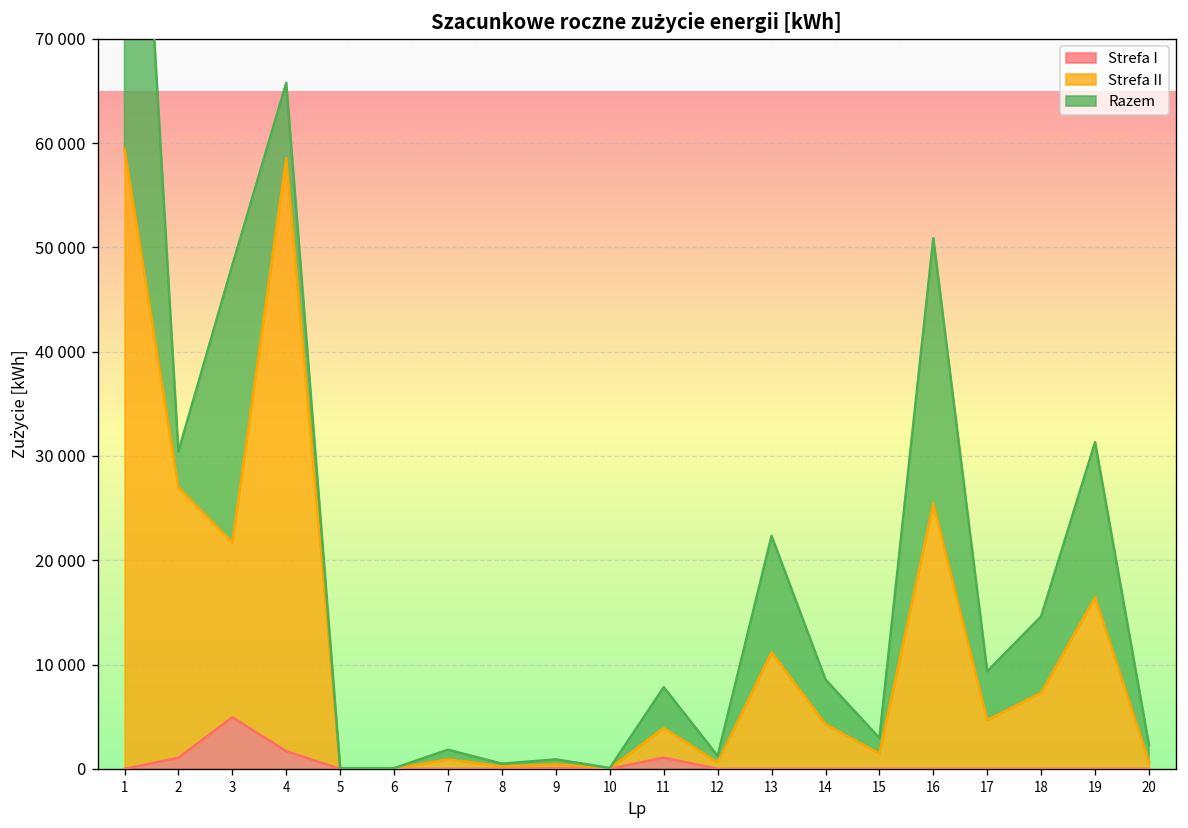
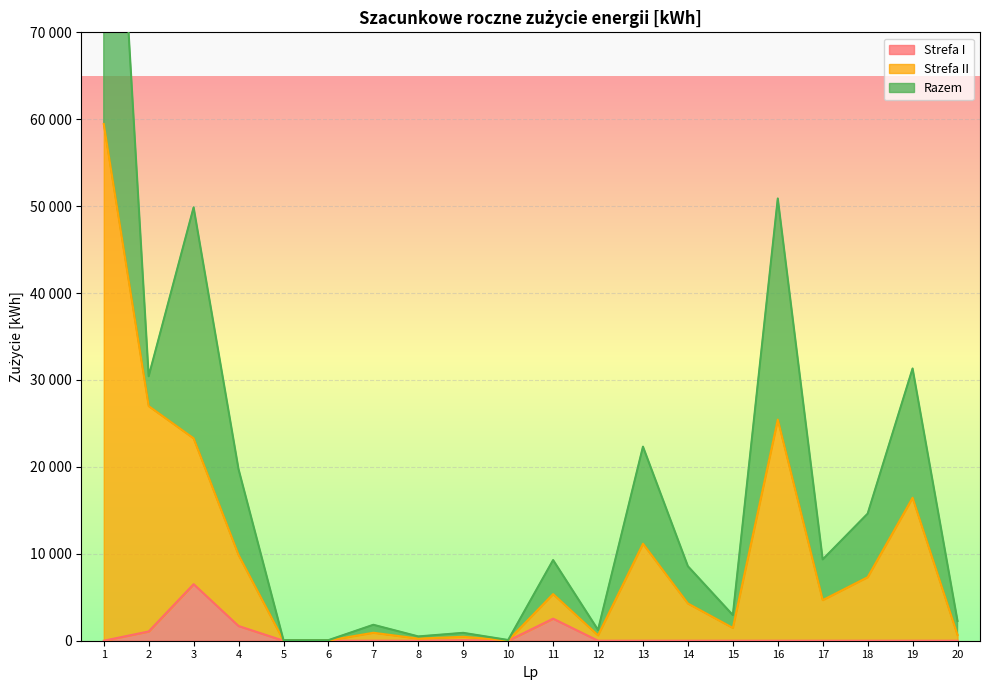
  {
    "Strefa I": {
      "1": 0,
      "2": 1000,
-     "3": 5000,
+     "3": 7000,
      "4": 2000,
      "7": 0,
      "9": 0,
-     "11": 1000,
+     "11": 3000,
      "12": 0,
      "13": 0,
      "14": 0,
      "15": 0,
      "16": 0,
      "17": 0,
      "18": 0,
      "19": 0,
      "20": 0
    },
    "Strefa II": {
      "1": 59000,
      "2": 26000,
      "3": 17000,
-     "4": 57000,
+     "4": 8000,
      "7": 1000,
      "9": 0,
      "11": 3000,
      "12": 1000,
      "13": 11000,
      "14": 4000,
      "15": 1000,
      "16": 25000,
      "17": 5000,
      "18": 7000,
      "19": 16000,
      "20": 1000
    },
    "Razem": {
      "2": 3000,
      "3": 27000,
-     "4": 7000,
+     "4": 10000,
      "7": 1000,
      "9": 0,
      "11": 4000,
      "12": 1000,
      "13": 11000,
      "14": 4000,
      "15": 1000,
      "16": 25000,
      "17": 5000,
      "18": 7000,
      "19": 15000,
      "20": 2000
    }
  }
